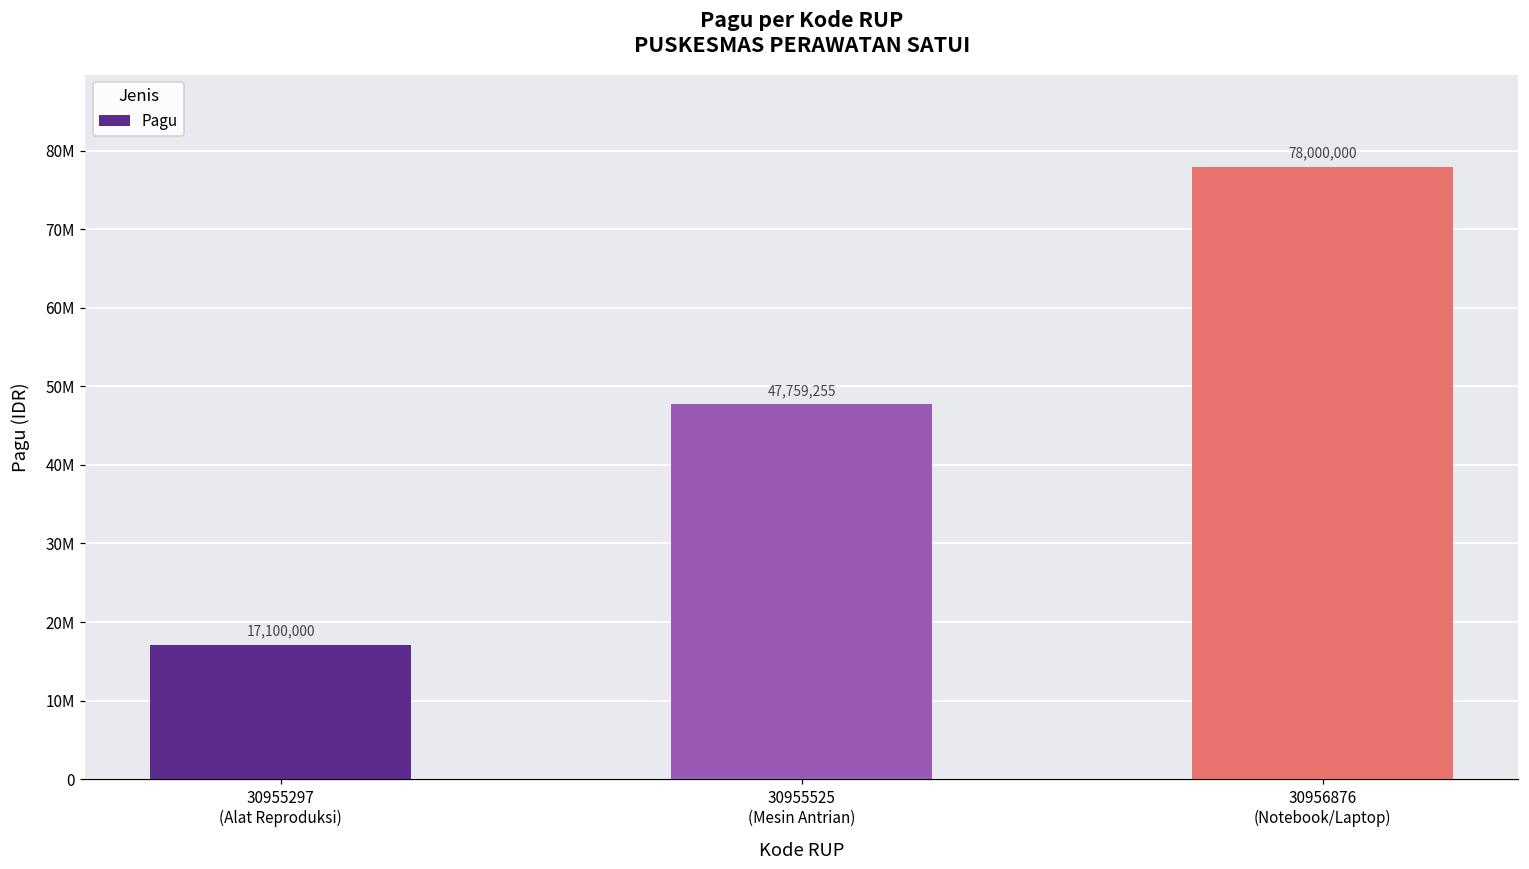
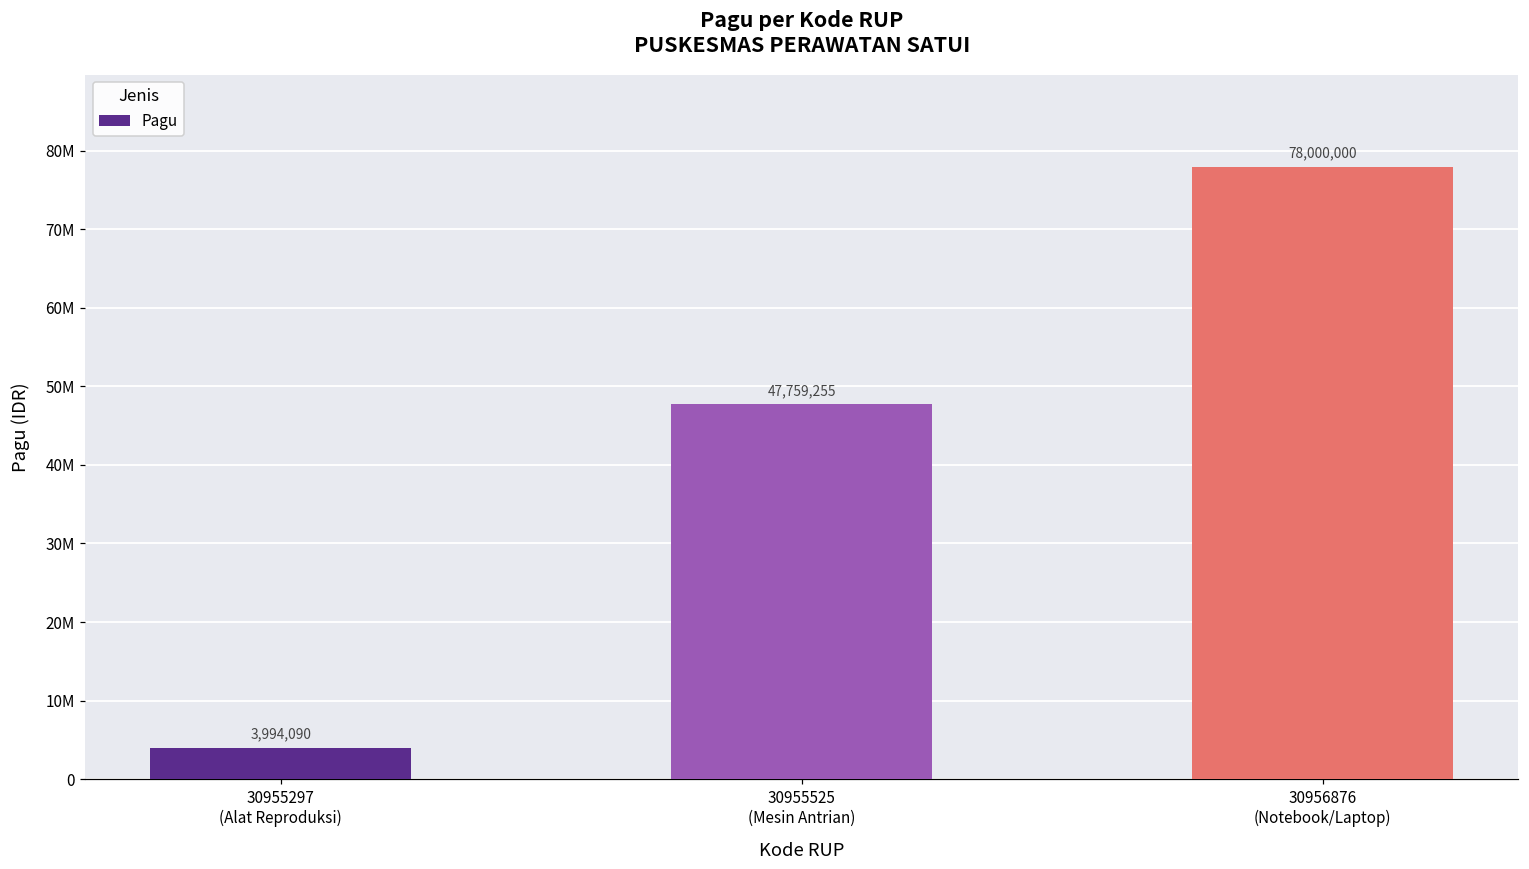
  {
-   "30955297 (Alat Reproduksi)": "17,100,000",
+   "30955297 (Alat Reproduksi)": "3,994,090",
    "30955525 (Mesin Antrian)": "47,759,255",
    "30956876 (Notebook/Laptop)": "78,000,000"
  }
